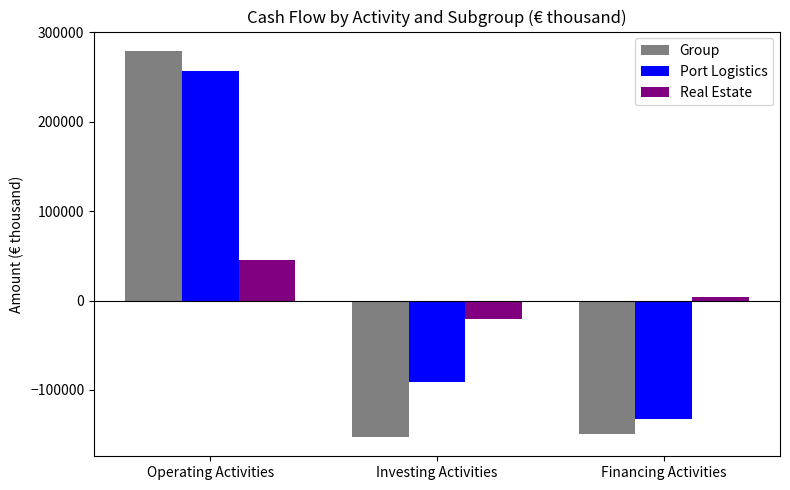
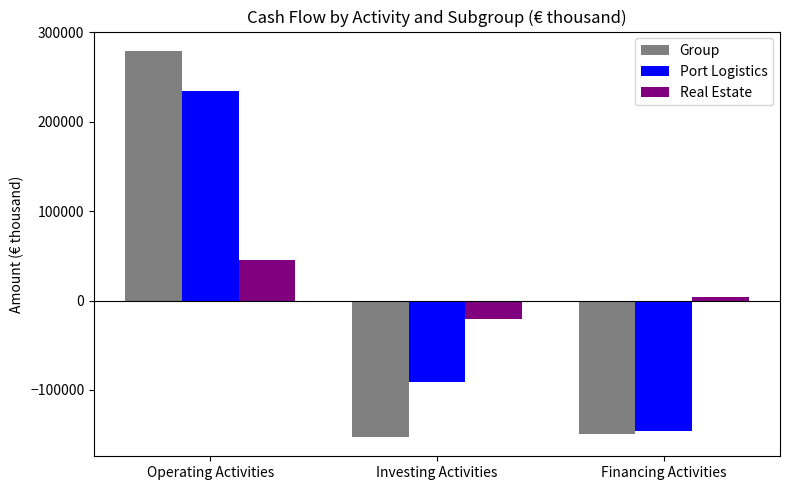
  {
    "Group": {
      "Operating Activities": 280000,
      "Investing Activities": -150000,
      "Financing Activities": -150000
    },
    "Port Logistics": {
-     "Operating Activities": 260000,
+     "Operating Activities": 230000,
      "Investing Activities": -90000,
-     "Financing Activities": -130000
+     "Financing Activities": -150000
    },
    "Real Estate": {
      "Operating Activities": 40000,
      "Investing Activities": -20000,
      "Financing Activities": 0
    }
  }
